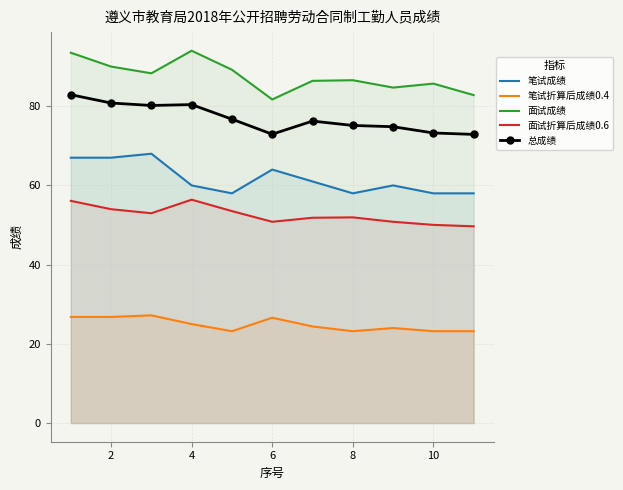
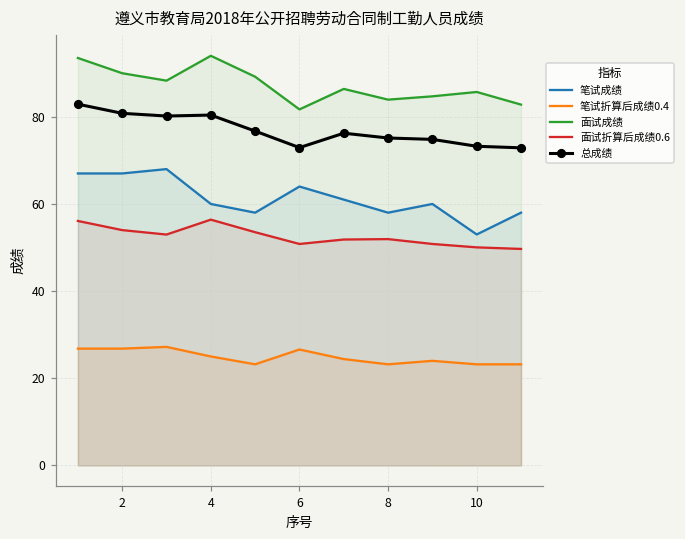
  {
    "笔试成绩": {
      "2": 67,
      "4": 60,
      "6": 64,
      "8": 58,
-     "10": 58
+     "10": 53
    },
    "笔试折算后成绩0.4": {
      "2": 27,
      "4": 25,
      "6": 27,
      "8": 23,
      "10": 23
    },
    "面试成绩": {
      "2": 90,
      "4": 94,
      "6": 82,
-     "8": 87,
+     "8": 84,
      "10": 86
    },
    "面试折算后成绩0.6": {
      "2": 54,
      "4": 56,
      "6": 51,
      "8": 52,
      "10": 50
    },
    "总成绩": {
      "2": 81,
      "4": 80,
      "6": 73,
      "8": 75,
      "10": 73
    }
  }
